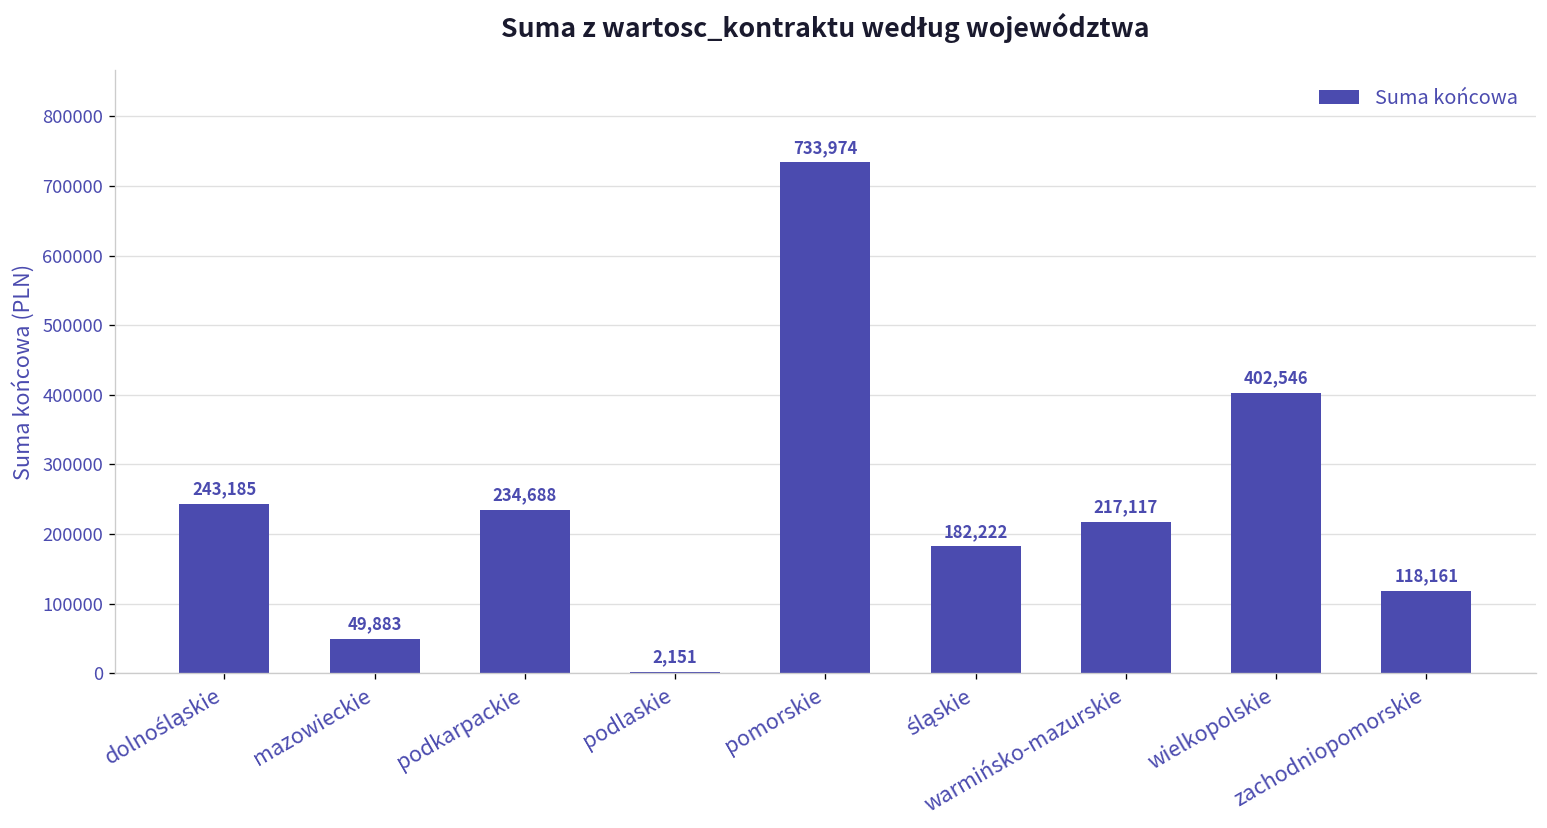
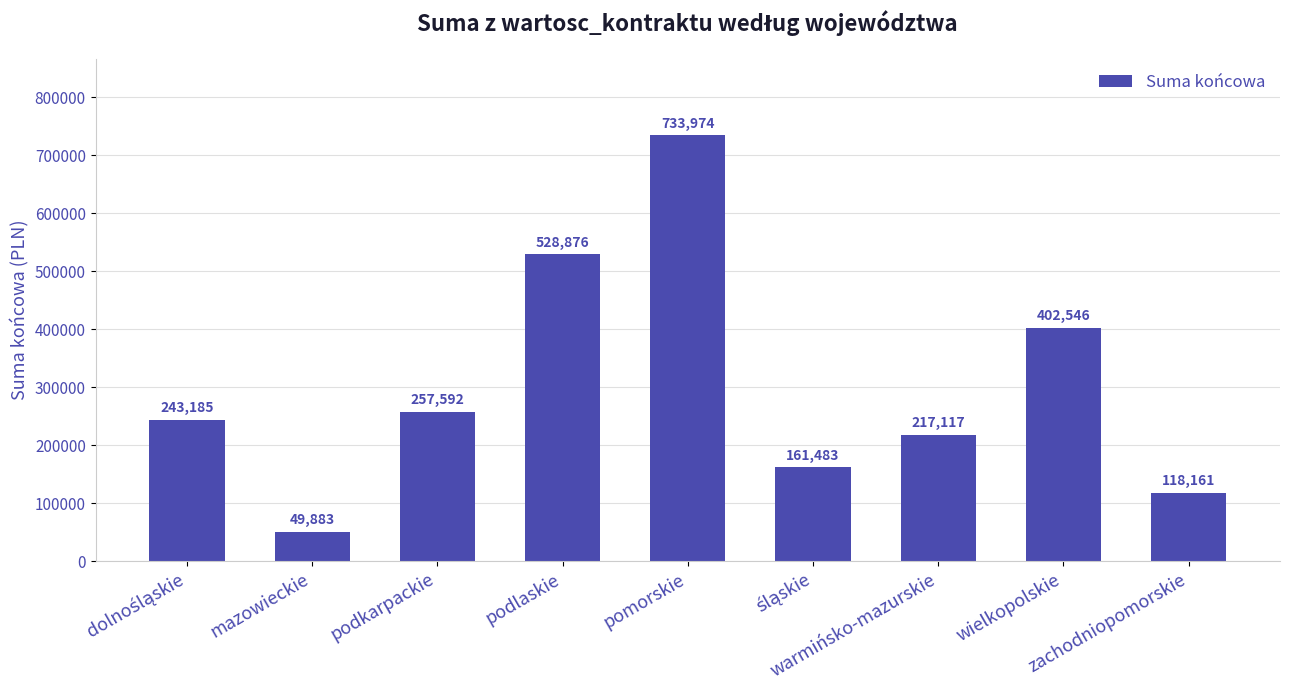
  {
    "dolnośląskie": "243,185",
    "mazowieckie": "49,883",
-   "podkarpackie": "234,688",
-   "podlaskie": "2,151",
+   "podkarpackie": "257,592",
+   "podlaskie": "528,876",
    "pomorskie": "733,974",
-   "śląskie": "182,222",
+   "śląskie": "161,483",
    "warmińsko-mazurskie": "217,117",
    "wielkopolskie": "402,546",
    "zachodniopomorskie": "118,161"
  }
